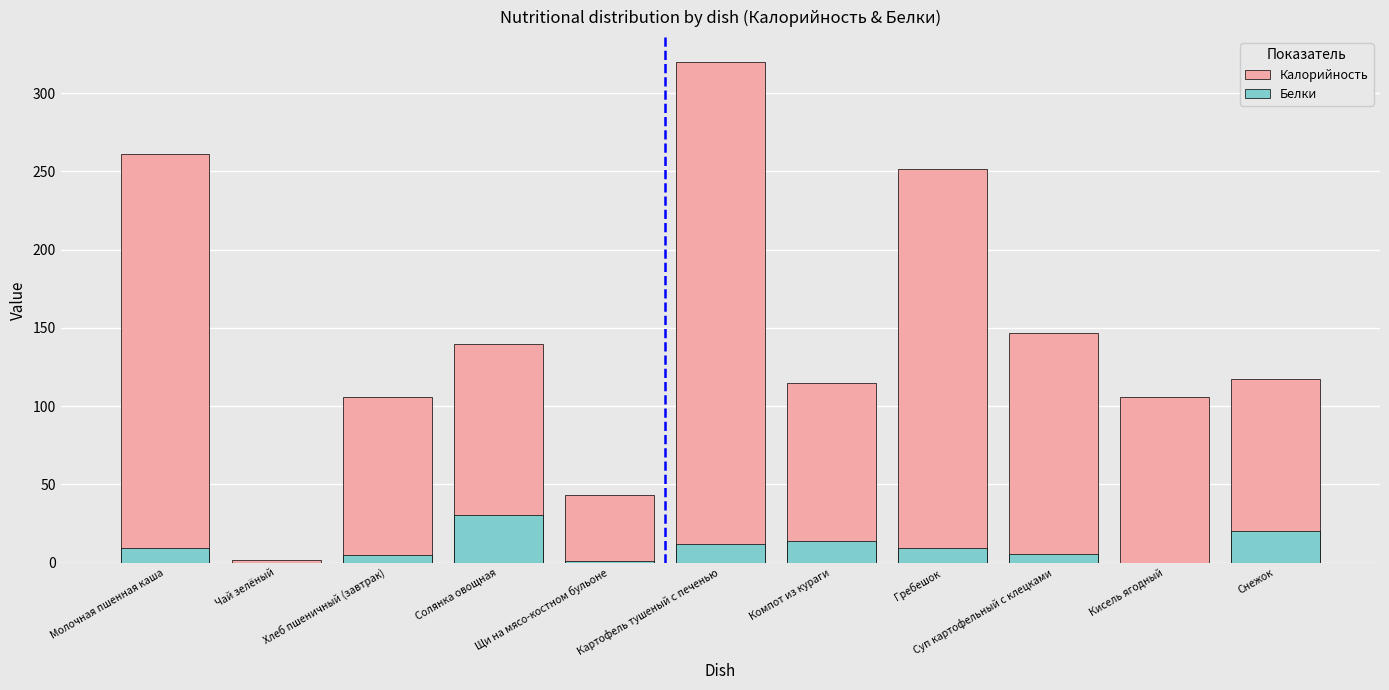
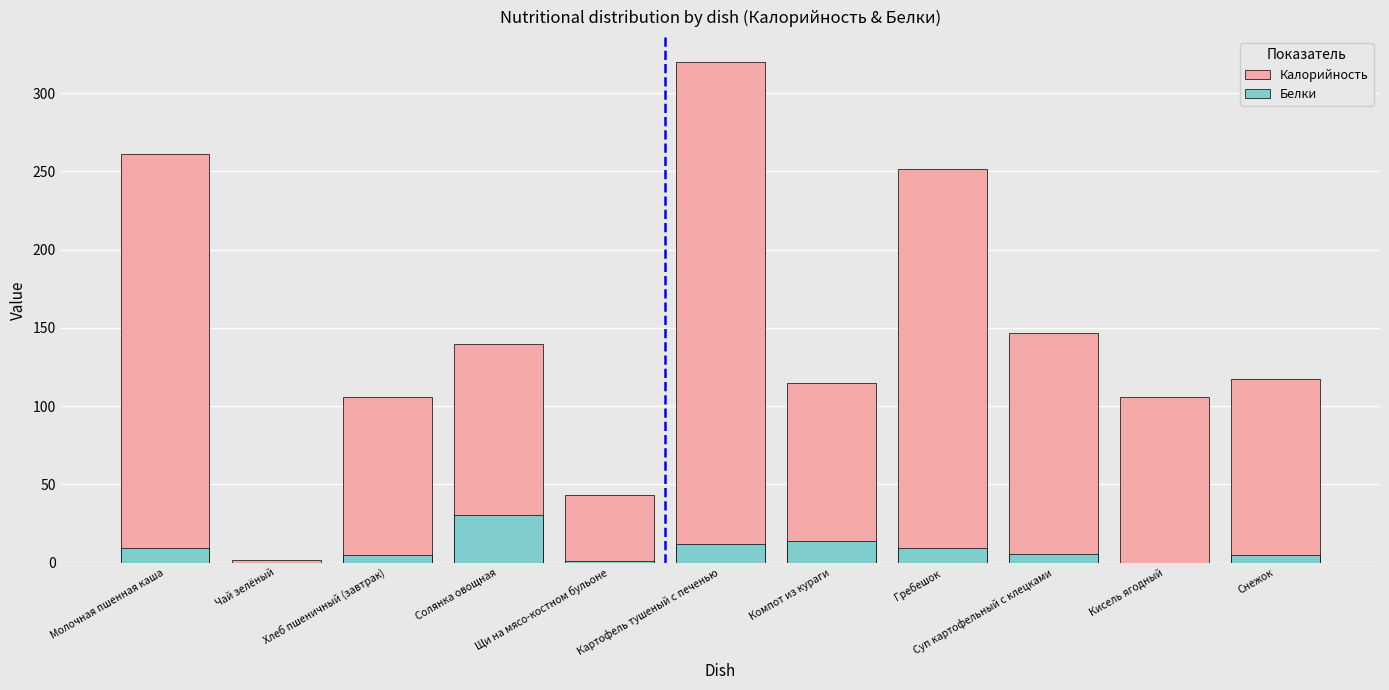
  {
    "Калорийность": {
      "Молочная пшенная каша": 261,
      "Чай зелёный": 2,
      "Хлеб пшеничный (завтрак)": 106,
      "Солянка овощная": 140,
      "Щи на мясо-костном бульоне": 43,
      "Картофель тушеный с печенью": 320,
      "Компот из кураги": 115,
      "Гребешок": 252,
      "Суп картофельный с клецками": 147,
      "Кисель ягодный": 106,
      "Снежок": 118
    },
    "Белки": {
      "Чай зелёный": 0,
      "Кисель ягодный": 0,
-     "Снежок": 20
+     "Снежок": 5
    }
  }
